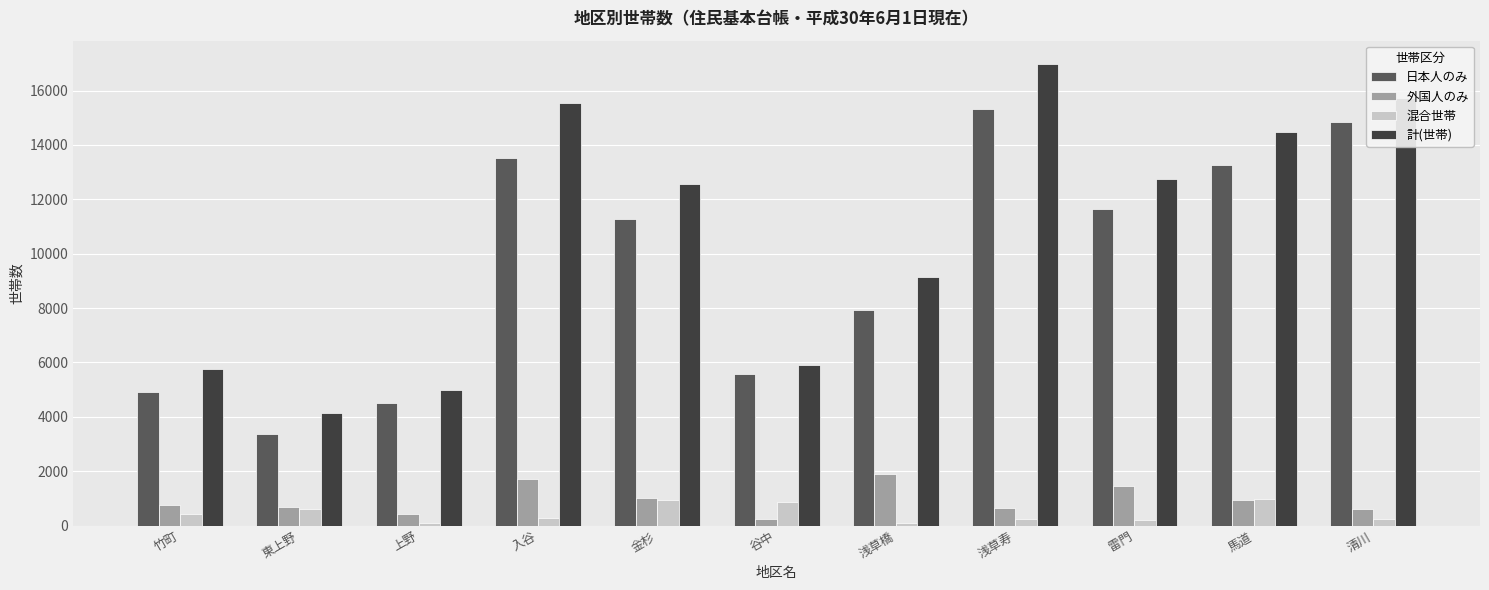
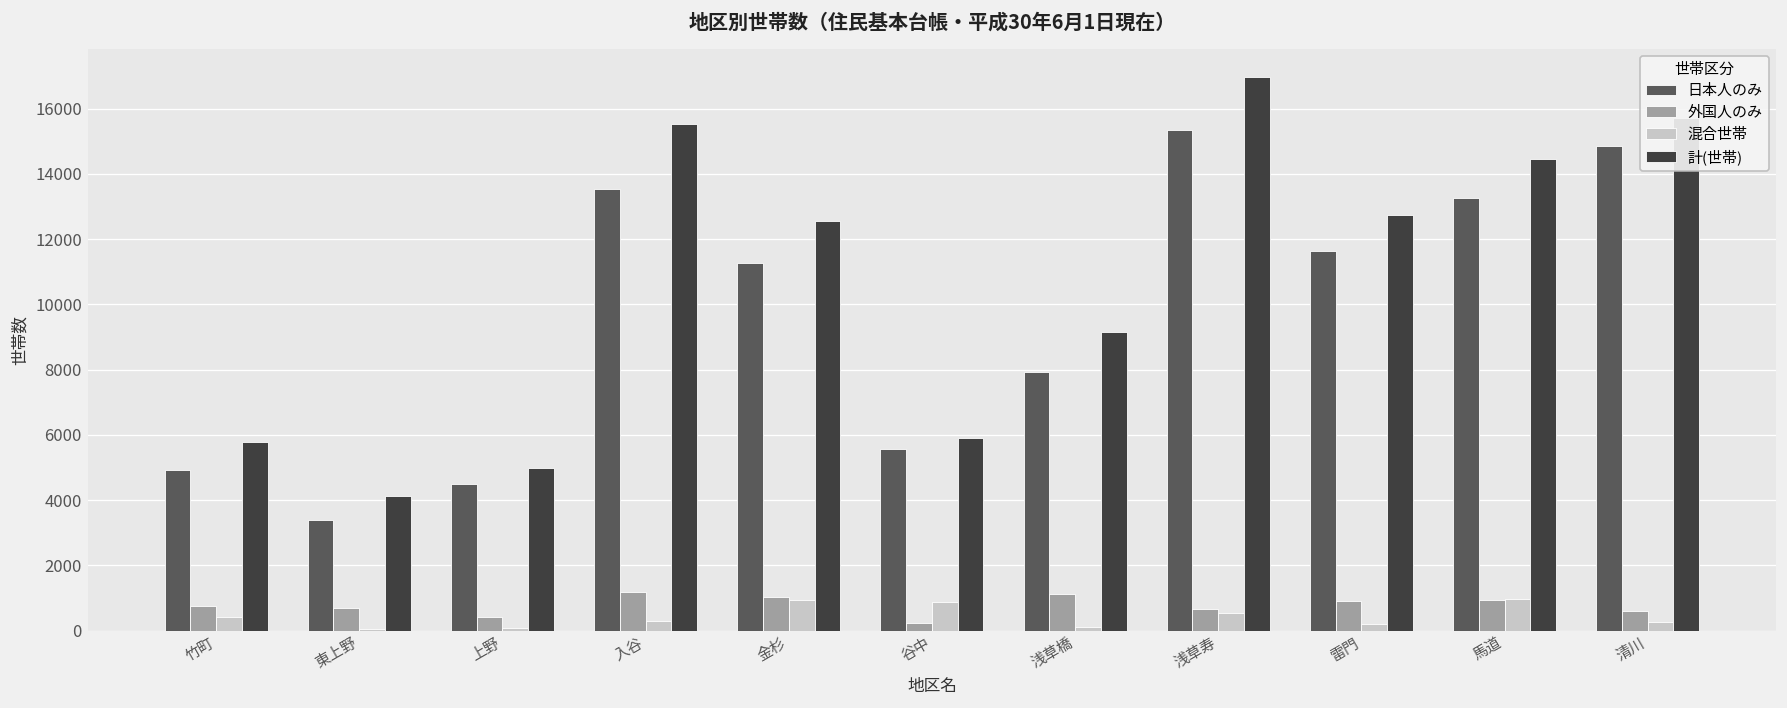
  {
    "外国人のみ": {
      "竹町": 800,
      "東上野": 700,
      "上野": 400,
-     "入谷": 1700,
+     "入谷": 1200,
      "金杉": 1000,
      "谷中": 200,
-     "浅草橋": 1900,
+     "浅草橋": 1100,
      "浅草寿": 700,
-     "雷門": 1500,
+     "雷門": 900,
      "馬道": 900,
      "清川": 600
    },
    "混合世帯": {
      "竹町": 400,
-     "東上野": 600,
+     "東上野": 100,
      "上野": 100,
      "入谷": 300,
      "金杉": 900,
      "谷中": 900,
      "浅草橋": 100,
-     "浅草寿": 200,
+     "浅草寿": 600,
      "雷門": 200,
      "馬道": 1000,
      "清川": 300
    }
  }
